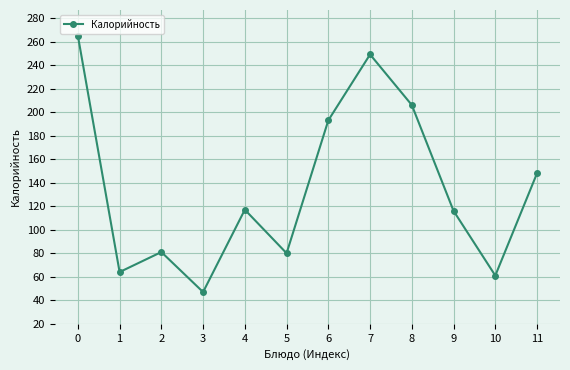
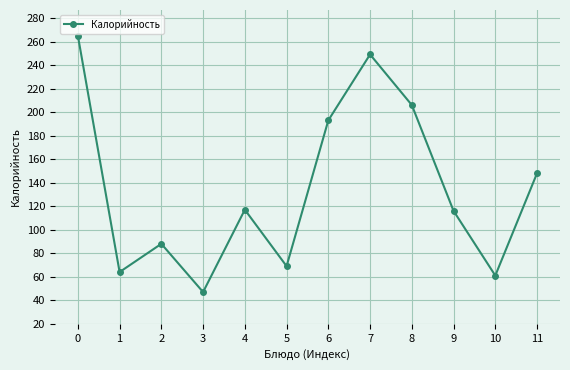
  {
    "0": 265,
    "1": 64,
-   "2": 81,
+   "2": 88,
    "3": 47,
    "4": 117,
-   "5": 80,
+   "5": 69,
    "6": 193,
    "7": 249,
    "8": 206,
    "9": 116,
    "10": 61,
    "11": 148
  }
